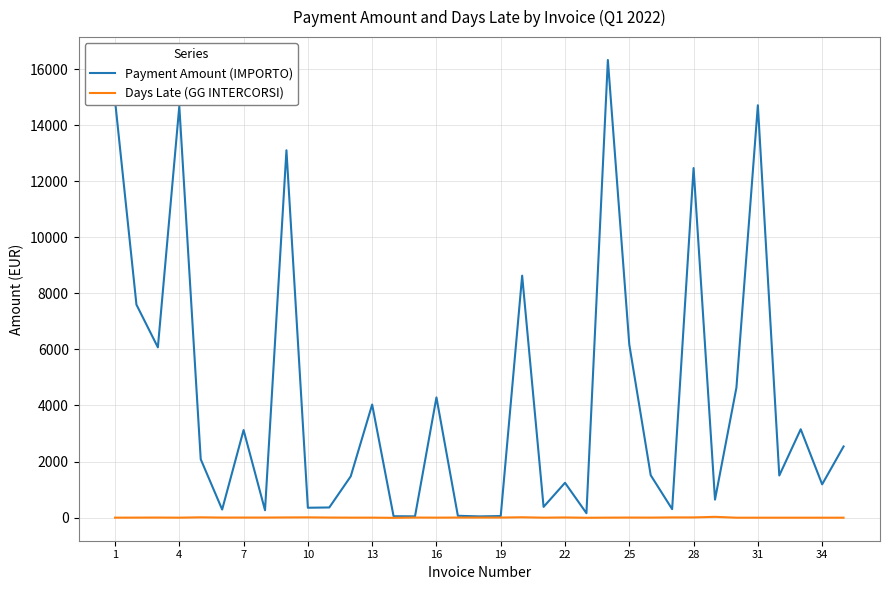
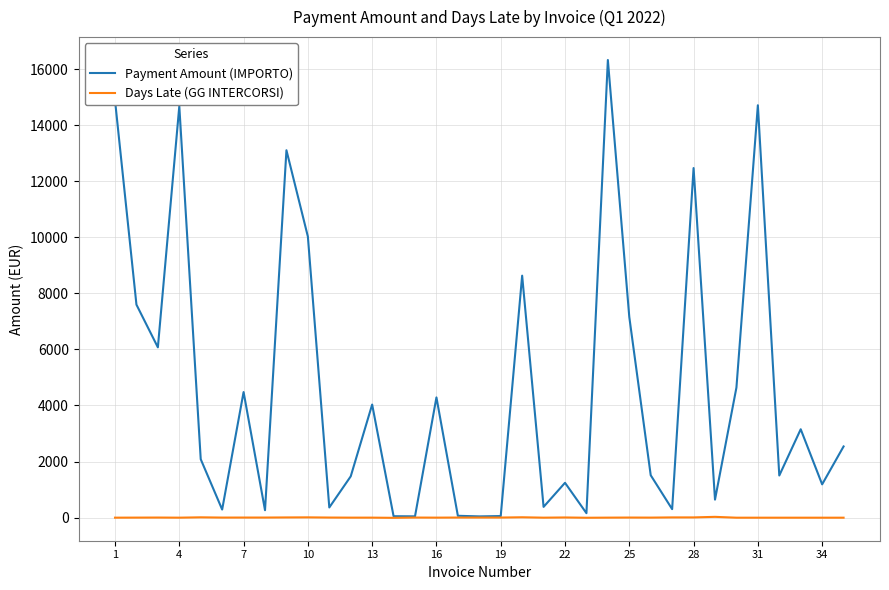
  {
    "Payment Amount (IMPORTO)": {
      "4": 14700,
-     "7": 3100,
-     "10": 400,
+     "7": 4500,
+     "10": 10000,
      "13": 4000,
      "16": 4300,
      "22": 1200,
-     "25": 6200,
+     "25": 7200,
      "28": 12500,
      "31": 14700,
      "34": 1200
    },
    "Days Late (GG INTERCORSI)": {
      "1": 0,
      "4": 0,
      "7": 0,
      "10": 0,
      "13": 0,
      "16": 0,
      "22": 0,
      "25": 0,
      "28": 0,
      "31": 0,
      "34": 0
    }
  }
